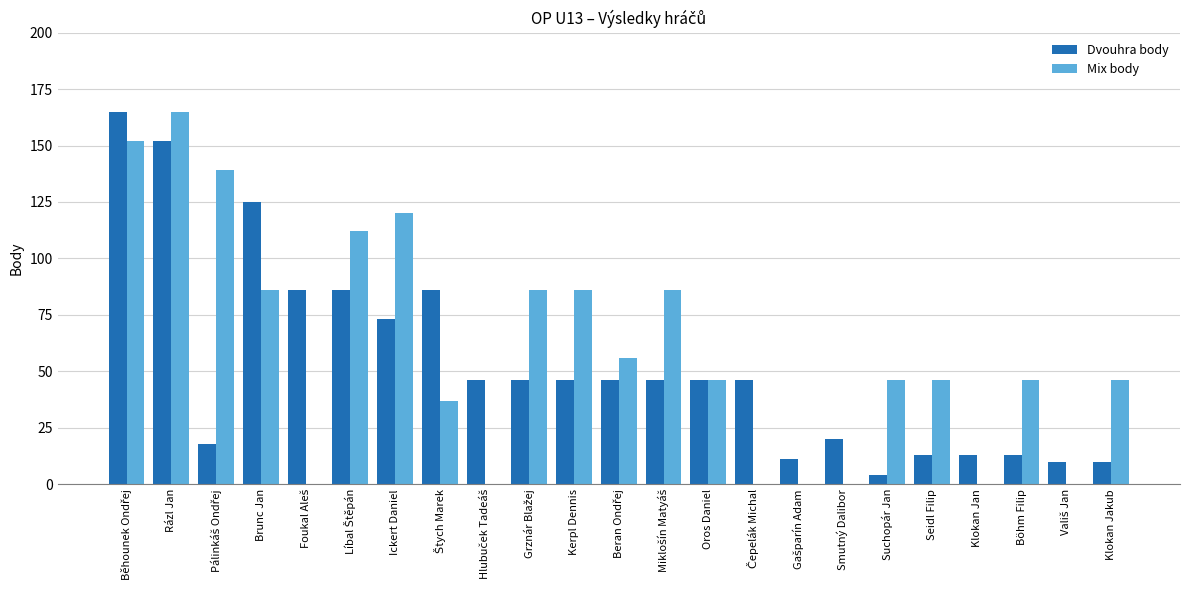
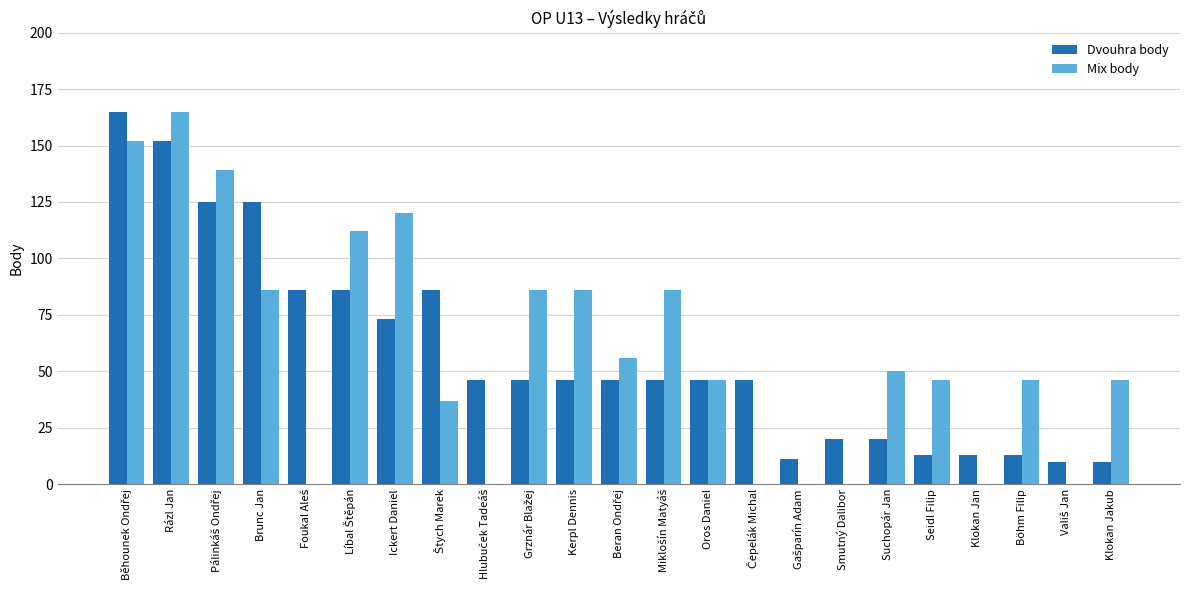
  {
    "Dvouhra body": {
      "Běhounek Ondřej": 165,
      "Rázl Jan": 152,
-     "Pálinkáš Ondřej": 18,
+     "Pálinkáš Ondřej": 125,
      "Brunc Jan": 125,
      "Foukal Aleš": 86,
      "Líbal Štěpán": 86,
      "Ickert Daniel": 73,
      "Štych Marek": 86,
      "Hlubuček Tadeáš": 46,
      "Grznár Blažej": 46,
      "Kerpl Dennis": 46,
      "Beran Ondřej": 46,
      "Miklošín Matyáš": 46,
      "Oros Daniel": 46,
      "Čepelák Michal": 46,
      "Gašparín Adam": 11,
      "Smutný Dalibor": 20,
-     "Suchopár Jan": 4,
+     "Suchopár Jan": 20,
      "Seidl Filip": 13,
      "Klokan Jan": 13,
      "Böhm Filip": 13,
      "Vališ Jan": 10,
      "Klokan Jakub": 10
    },
    "Mix body": {
      "Běhounek Ondřej": 152,
      "Rázl Jan": 165,
      "Pálinkáš Ondřej": 139,
      "Brunc Jan": 86,
      "Foukal Aleš": 0,
      "Líbal Štěpán": 112,
      "Ickert Daniel": 120,
      "Štych Marek": 37,
      "Hlubuček Tadeáš": 0,
      "Grznár Blažej": 86,
      "Kerpl Dennis": 86,
      "Beran Ondřej": 56,
      "Miklošín Matyáš": 86,
      "Oros Daniel": 46,
      "Čepelák Michal": 0,
      "Gašparín Adam": 0,
      "Smutný Dalibor": 0,
-     "Suchopár Jan": 46,
+     "Suchopár Jan": 50,
      "Seidl Filip": 46,
      "Klokan Jan": 0,
      "Böhm Filip": 46,
      "Vališ Jan": 0,
      "Klokan Jakub": 46
    }
  }
